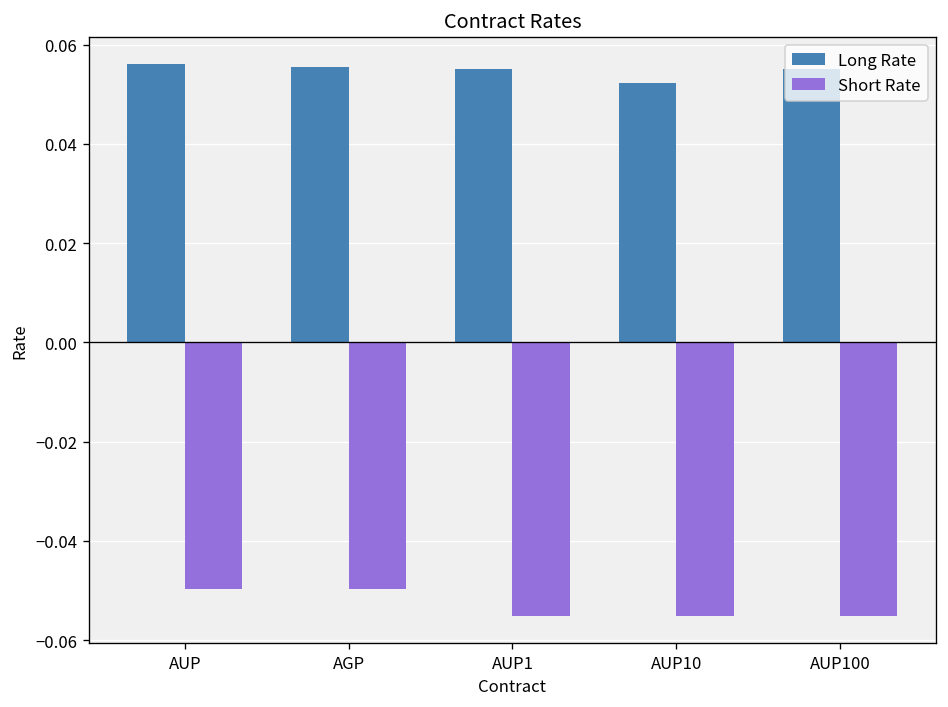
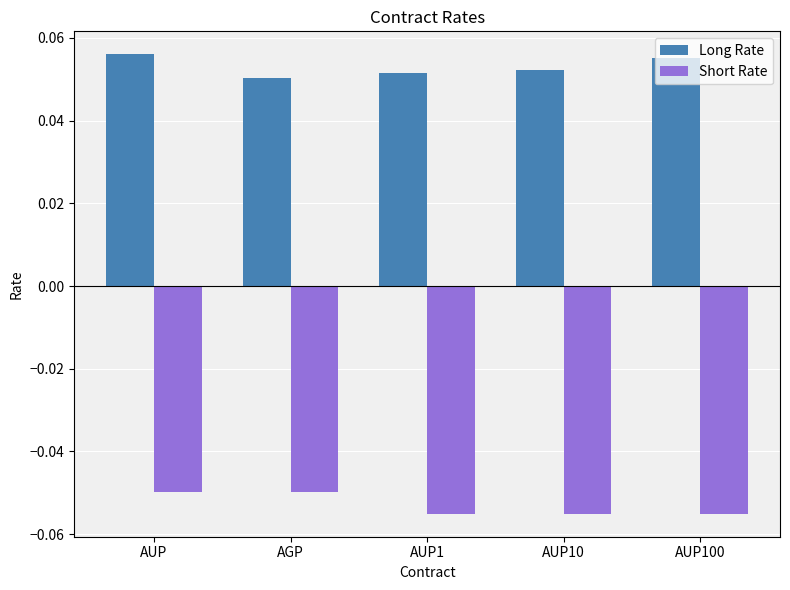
  {
    "Long Rate": {
      "AUP": 0.056,
-     "AGP": 0.055,
-     "AUP1": 0.055,
+     "AGP": 0.050,
+     "AUP1": 0.051,
      "AUP10": 0.052
    },
    "Short Rate": {
      "AUP": -0.050,
      "AGP": -0.050,
      "AUP1": -0.055,
      "AUP10": -0.055,
      "AUP100": -0.055
    }
  }
